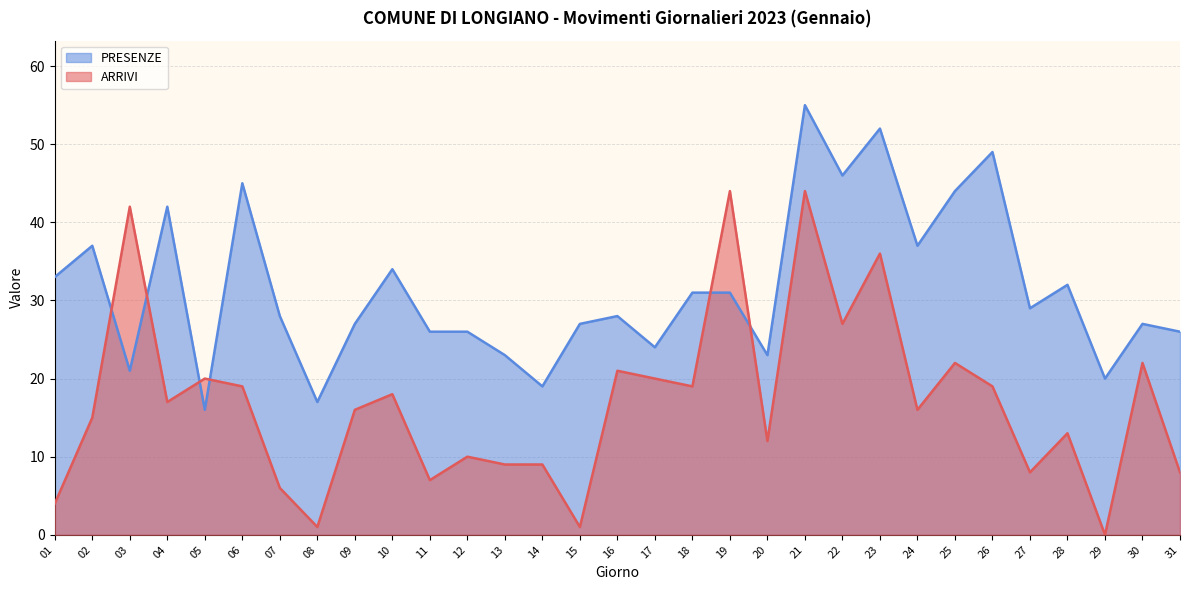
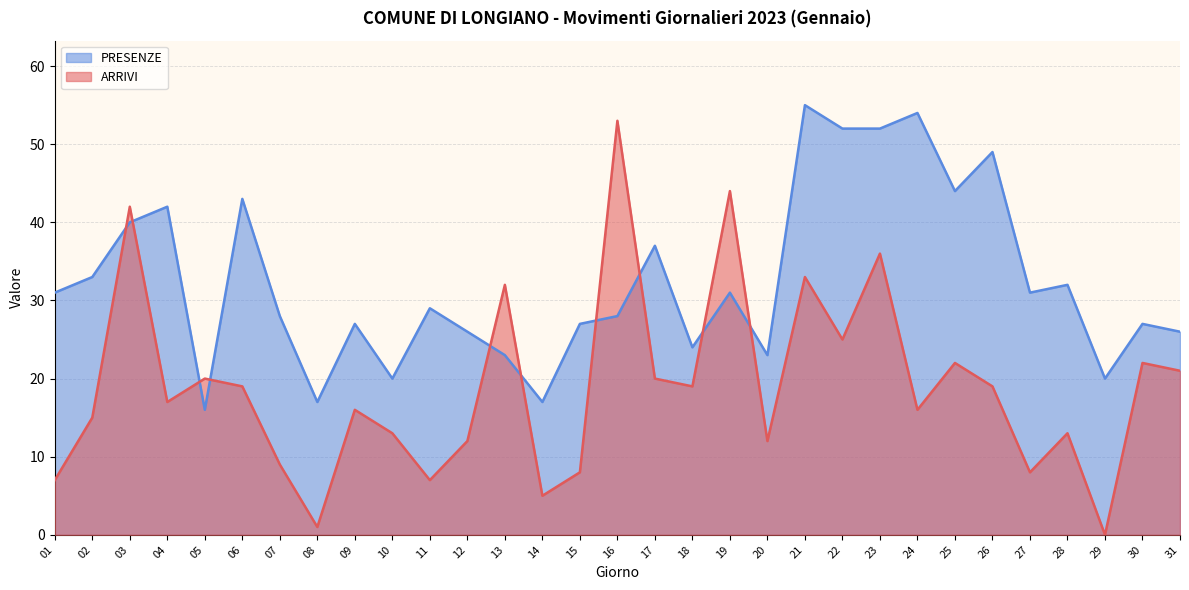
  {
    "PRESENZE": {
-     "01": 33,
-     "02": 37,
-     "03": 21,
+     "01": 31,
+     "02": 33,
+     "03": 40,
      "04": 42,
      "05": 16,
-     "06": 45,
+     "06": 43,
      "07": 28,
      "08": 17,
      "09": 27,
-     "10": 34,
-     "11": 26,
+     "10": 20,
+     "11": 29,
      "12": 26,
      "13": 23,
-     "14": 19,
+     "14": 17,
      "15": 27,
      "16": 28,
-     "17": 24,
-     "18": 31,
+     "17": 37,
+     "18": 24,
      "19": 31,
      "20": 23,
      "21": 55,
-     "22": 46,
+     "22": 52,
      "23": 52,
-     "24": 37,
+     "24": 54,
      "25": 44,
      "26": 49,
-     "27": 29,
+     "27": 31,
      "28": 32,
      "29": 20,
      "30": 27,
      "31": 26
    },
    "ARRIVI": {
-     "01": 4,
+     "01": 7,
      "02": 15,
      "03": 42,
      "04": 17,
      "05": 20,
      "06": 19,
-     "07": 6,
+     "07": 9,
      "08": 1,
      "09": 16,
-     "10": 18,
+     "10": 13,
      "11": 7,
-     "12": 10,
-     "13": 9,
-     "14": 9,
-     "15": 1,
-     "16": 21,
+     "12": 12,
+     "13": 32,
+     "14": 5,
+     "15": 8,
+     "16": 53,
      "17": 20,
      "18": 19,
      "19": 44,
      "20": 12,
-     "21": 44,
-     "22": 27,
+     "21": 33,
+     "22": 25,
      "23": 36,
      "24": 16,
      "25": 22,
      "26": 19,
      "27": 8,
      "28": 13,
      "29": 0,
      "30": 22,
-     "31": 8
+     "31": 21
    }
  }
